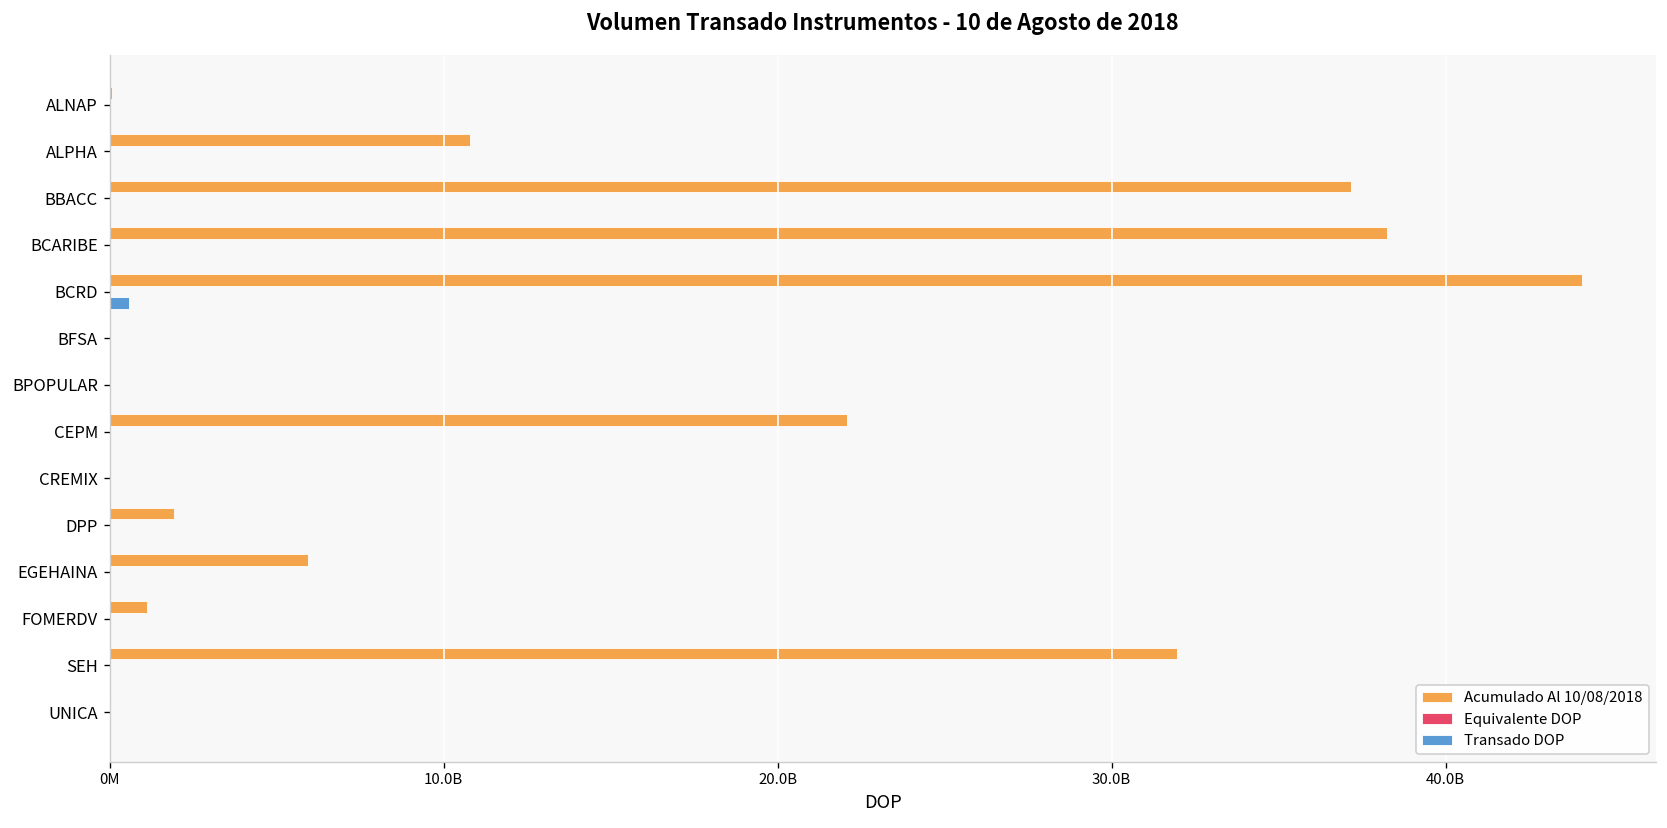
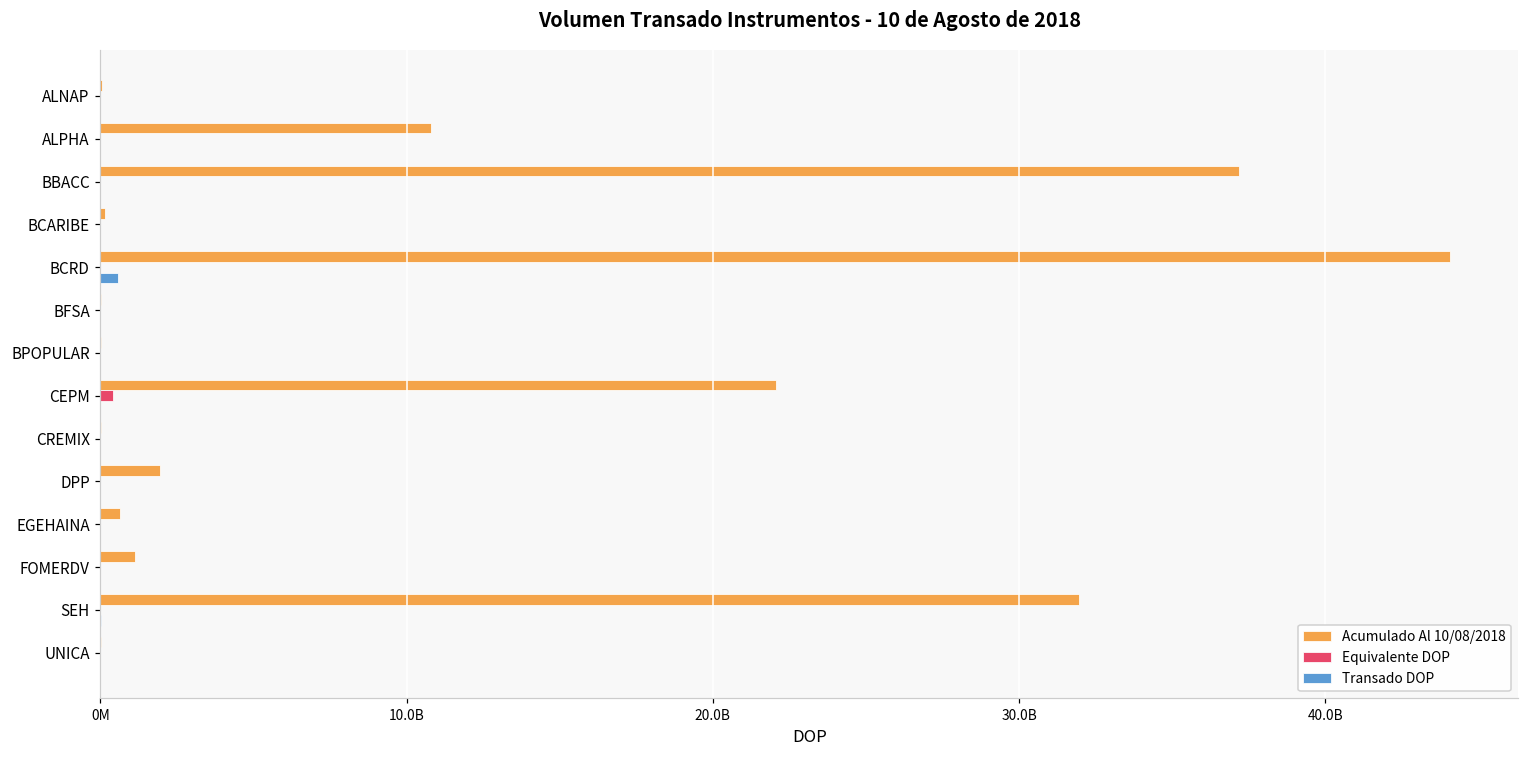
  {
    "Acumulado Al 10/08/2018": {
      "ALPHA": 10800000000,
      "BBACC": 37200000000,
-     "BCARIBE": 38300000000,
+     "BCARIBE": 100000000,
      "BCRD": 44100000000,
      "CEPM": 22100000000,
      "DPP": 1900000000,
-     "EGEHAINA": 5900000000,
+     "EGEHAINA": 600000000,
      "FOMERDV": 1100000000,
      "SEH": 31900000000
    },
    "Equivalente DOP": {
      "ALNAP": 0,
      "ALPHA": 0,
      "BBACC": 0,
      "BCARIBE": 0,
      "BCRD": 0,
      "BFSA": 0,
      "BPOPULAR": 0,
-     "CEPM": 0,
+     "CEPM": 400000000,
      "CREMIX": 0,
      "DPP": 0,
      "FOMERDV": 0,
      "SEH": 0,
      "UNICA": 0
    },
    "Transado DOP": {
      "ALNAP": 0,
      "ALPHA": 0,
      "BBACC": 0,
      "BCARIBE": 0,
      "BCRD": 600000000,
      "BFSA": 0,
      "BPOPULAR": 0,
      "CEPM": 0,
      "CREMIX": 0,
      "DPP": 0,
      "EGEHAINA": 0,
      "FOMERDV": 0,
      "UNICA": 0
    }
  }
